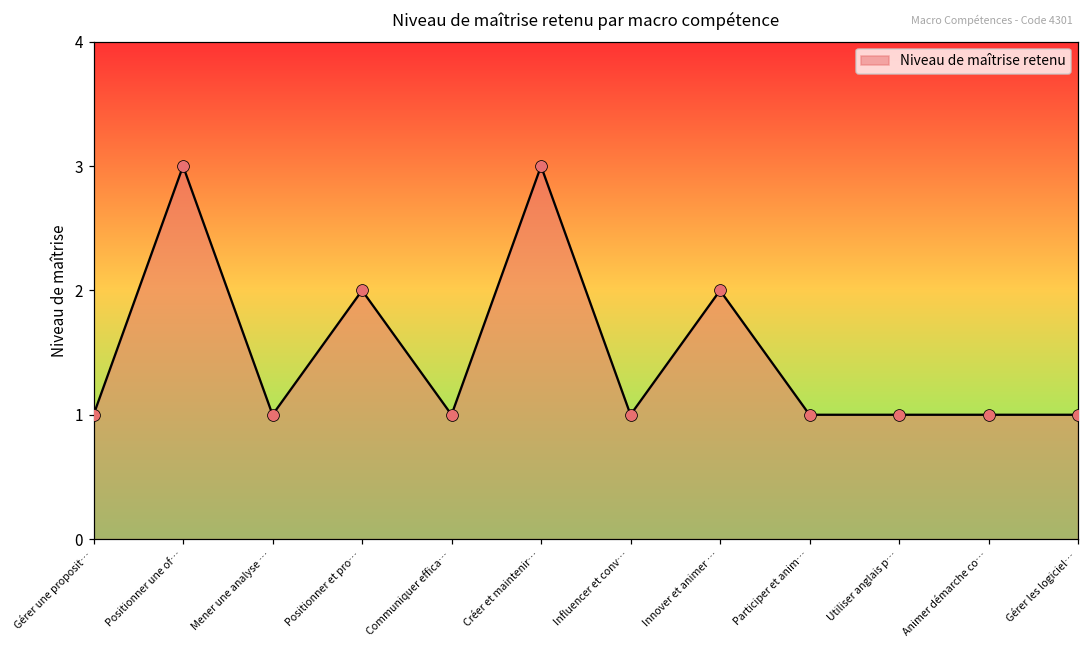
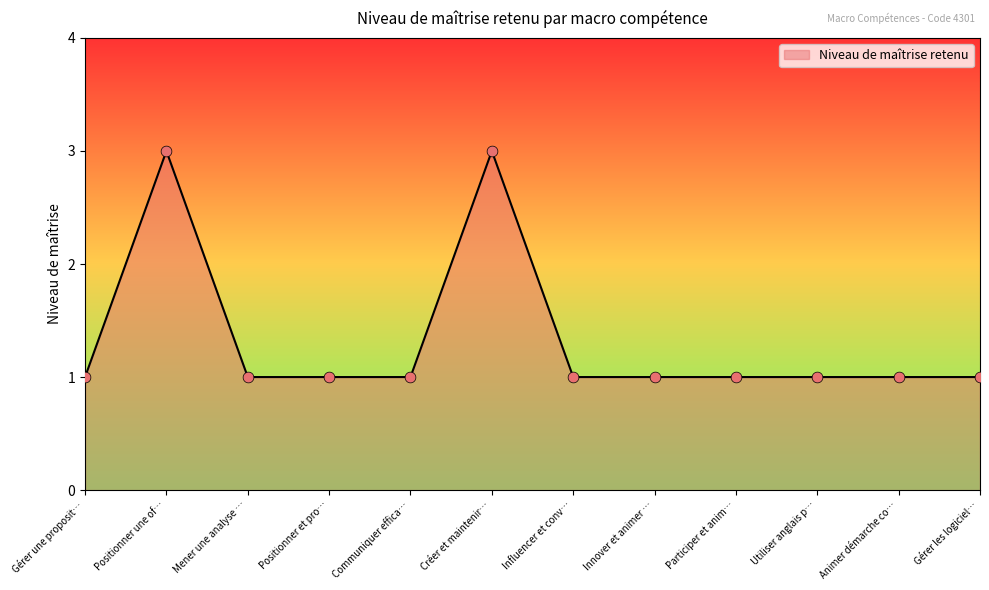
  {
    "Gérer une proposit…": 1,
    "Positionner une of…": 3,
    "Mener une analyse …": 1,
-   "Positionner et pro…": 2,
+   "Positionner et pro…": 1,
    "Communiquer effica…": 1,
    "Créer et maintenir…": 3,
    "Influencer et conv…": 1,
-   "Innover et animer …": 2,
+   "Innover et animer …": 1,
    "Participer et anim…": 1,
    "Utiliser anglais p…": 1,
    "Animer démarche co…": 1,
    "Gérer les logiciel…": 1
  }
